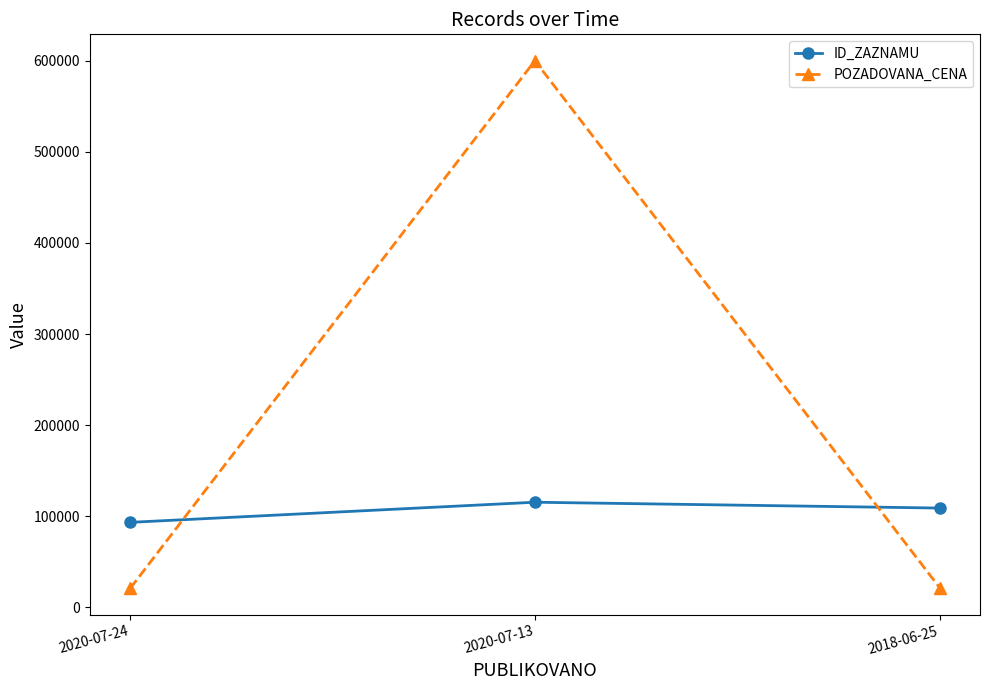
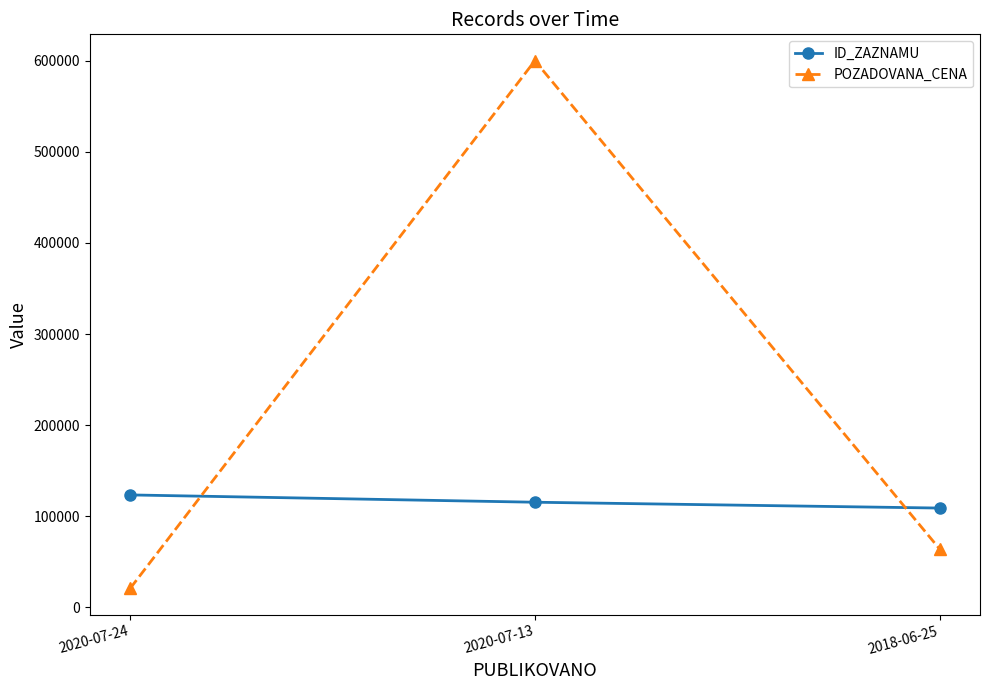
  {
    "ID_ZAZNAMU": {
-     "2020-07-24": 90000,
+     "2020-07-24": 120000,
      "2020-07-13": 120000,
      "2018-06-25": 110000
    },
    "POZADOVANA_CENA": {
      "2020-07-24": 20000,
      "2020-07-13": 600000,
-     "2018-06-25": 20000
+     "2018-06-25": 60000
    }
  }
